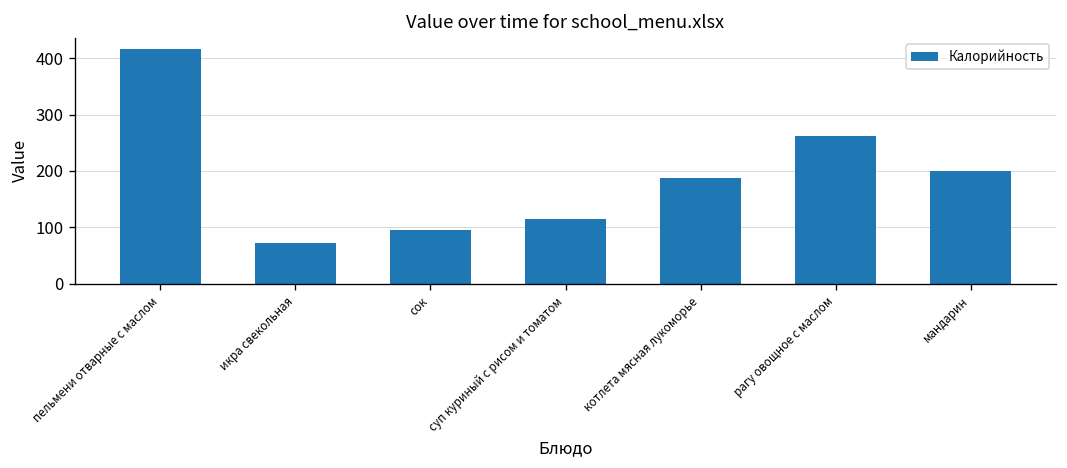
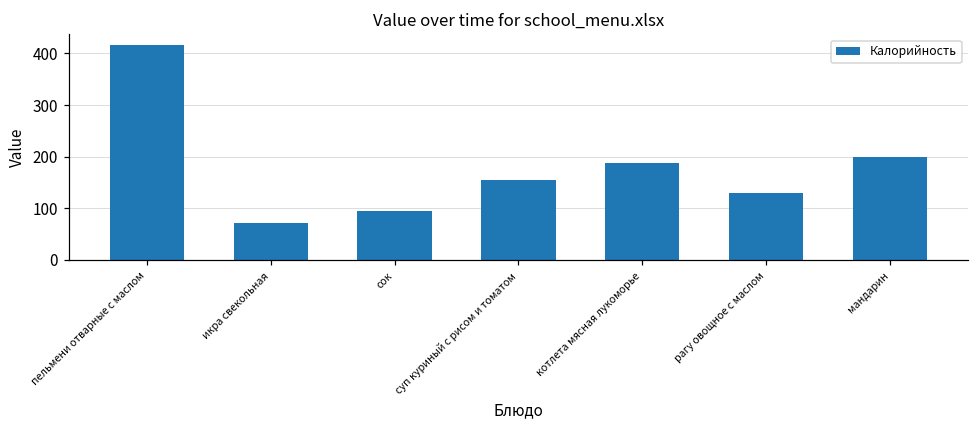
  {
    "пельмени отварные с маслом": 420,
    "икра свекольная": 70,
    "сок": 90,
-   "суп куриный с рисом и томатом": 110,
+   "суп куриный с рисом и томатом": 150,
    "котлета мясная лукоморье": 190,
-   "рагу овощное с маслом": 260,
+   "рагу овощное с маслом": 130,
    "мандарин": 200
  }
